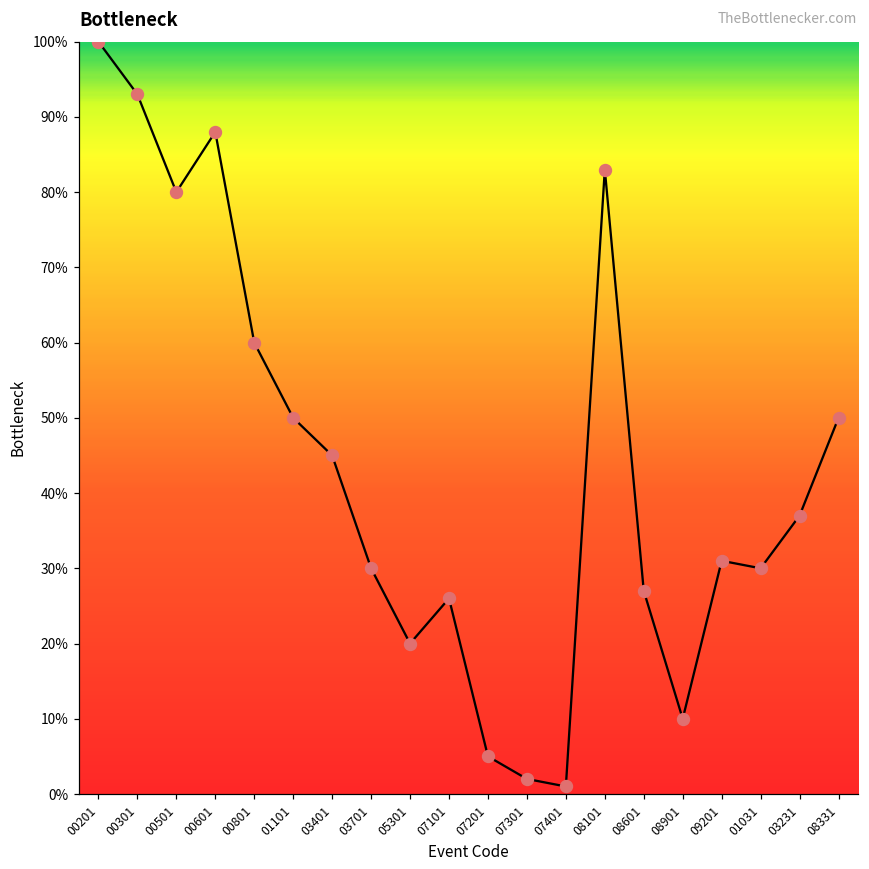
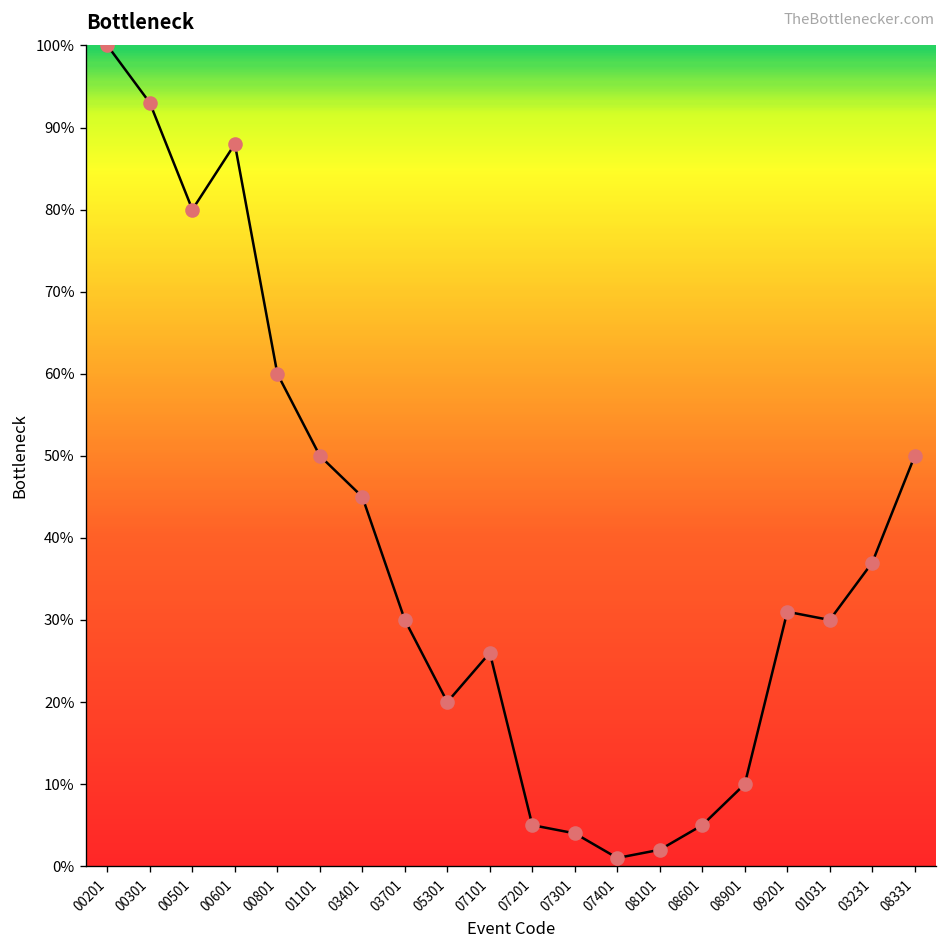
  {
    "00201": "100%",
    "00301": "93%",
    "00501": "80%",
    "00601": "88%",
    "00801": "60%",
    "01101": "50%",
    "03401": "45%",
    "03701": "30%",
    "05301": "20%",
    "07101": "26%",
    "07201": "5%",
-   "07301": "2%",
+   "07301": "4%",
    "07401": "1%",
-   "08101": "83%",
-   "08601": "27%",
+   "08101": "2%",
+   "08601": "5%",
    "08901": "10%",
    "09201": "31%",
    "01031": "30%",
    "03231": "37%",
    "08331": "50%"
  }
